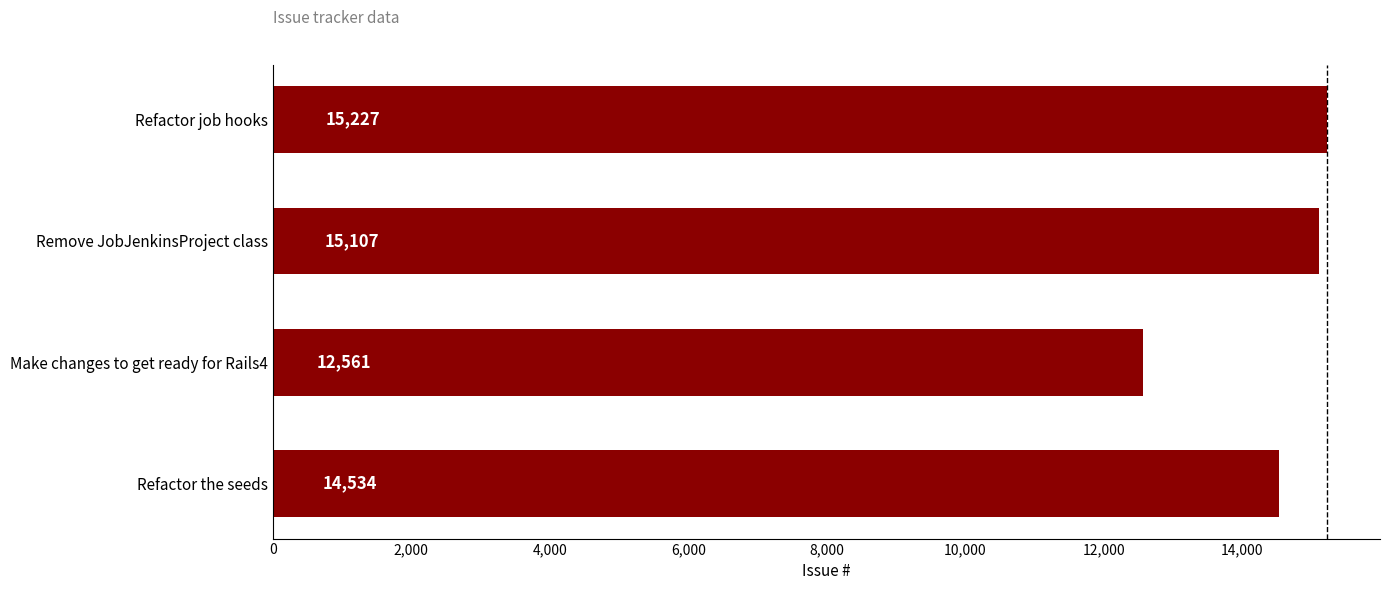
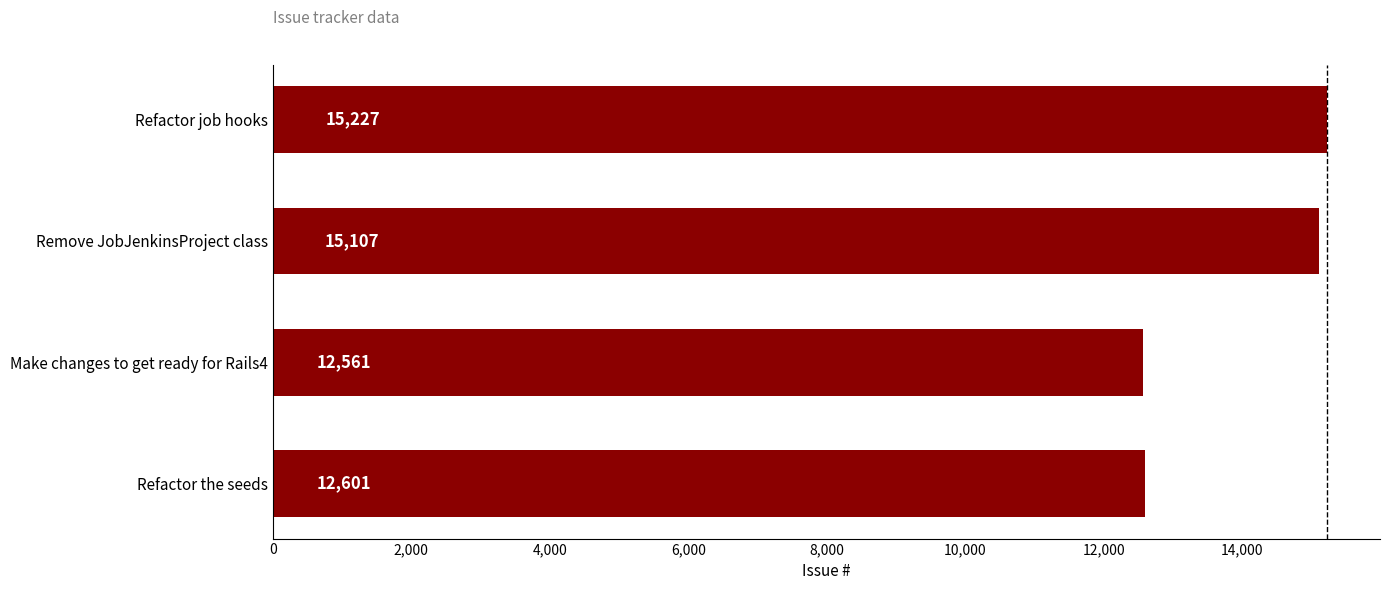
  {
    "Refactor job hooks": "15,227",
    "Remove JobJenkinsProject class": "15,107",
    "Make changes to get ready for Rails4": "12,561",
-   "Refactor the seeds": "14,534"
+   "Refactor the seeds": "12,601"
  }
